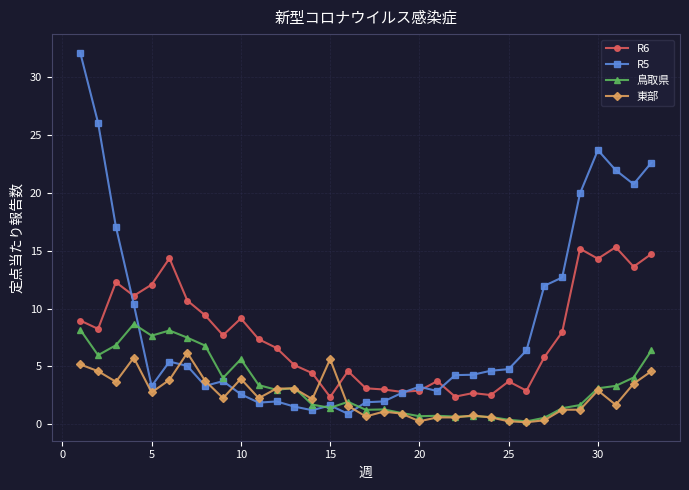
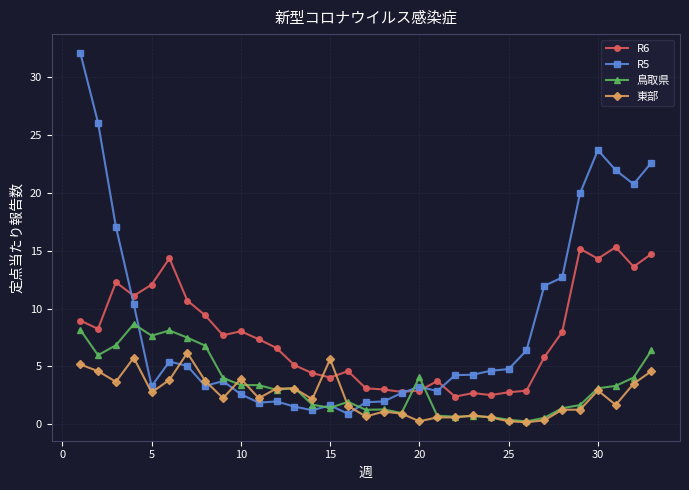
  {
    "R6": {
      "5": 12.1,
-     "10": 9.1,
-     "15": 2.4,
+     "10": 8.0,
+     "15": 4.0,
      "20": 2.9,
-     "25": 3.7,
+     "25": 2.8,
      "30": 14.3
    },
    "R5": {
      "5": 3.3,
      "10": 2.6,
      "20": 3.2,
      "25": 4.8,
      "30": 23.7
    },
    "鳥取県": {
      "5": 7.7,
-     "10": 5.6,
-     "20": 0.7
+     "10": 3.4,
+     "20": 4.1
    },
    "東部": {
      "5": 2.7,
      "10": 3.9,
      "15": 5.6,
      "20": 0.3
    }
  }
